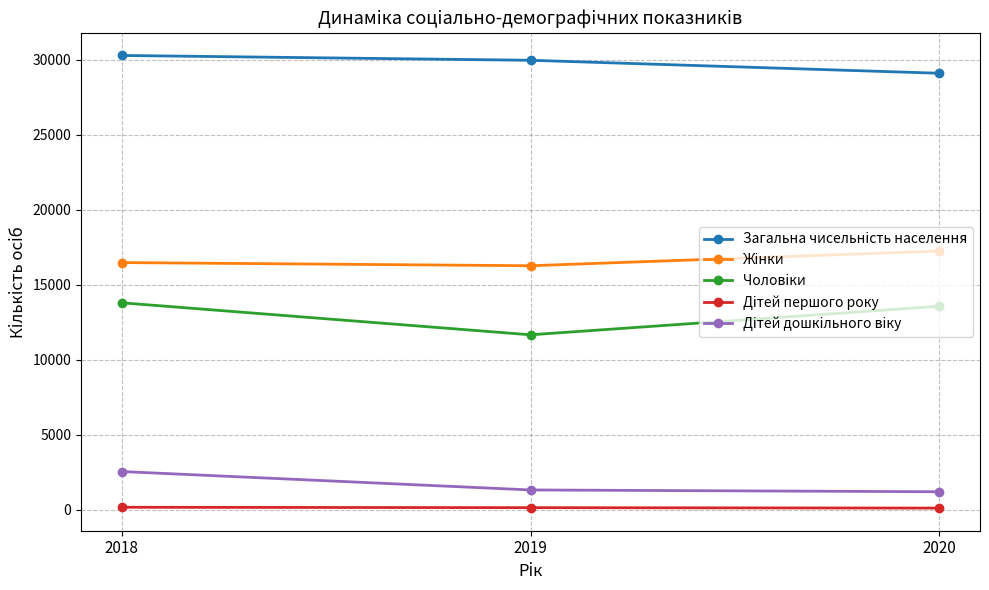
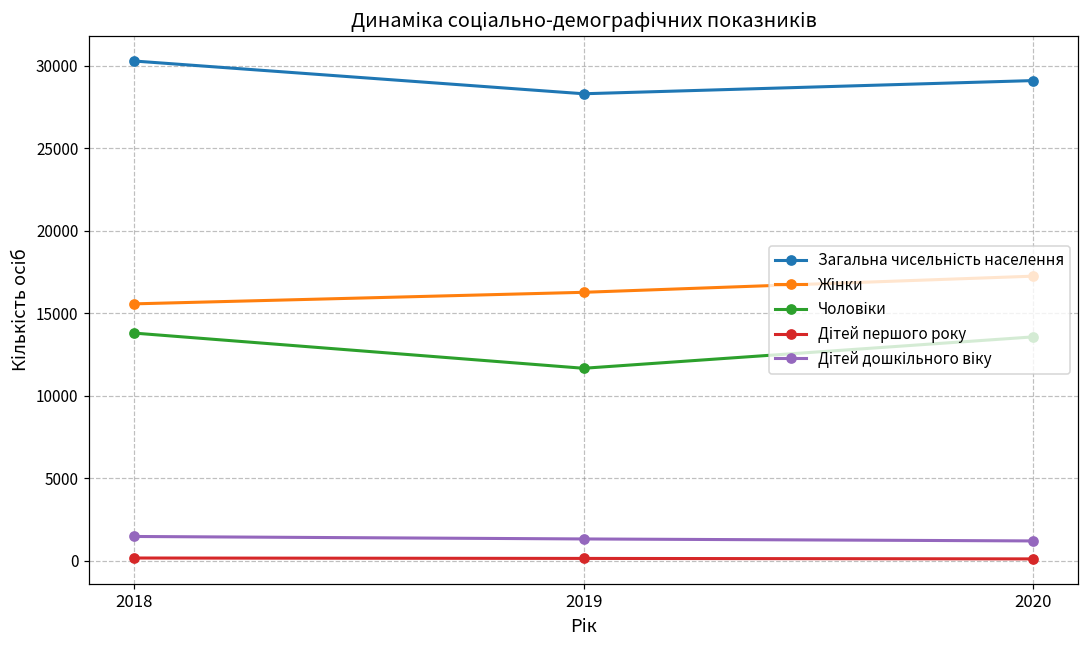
  {
    "Загальна чисельність населення": {
      "2018": 30300,
-     "2019": 30000,
+     "2019": 28300,
      "2020": 29100
    },
    "Жінки": {
-     "2018": 16500,
+     "2018": 15600,
      "2019": 16300
    },
    "Чоловіки": {
      "2018": 13800,
      "2019": 11700
    },
    "Дітей першого року": {
      "2018": 200,
      "2019": 200,
      "2020": 100
    },
    "Дітей дошкільного віку": {
-     "2018": 2600,
+     "2018": 1500,
      "2019": 1300,
      "2020": 1200
    }
  }
